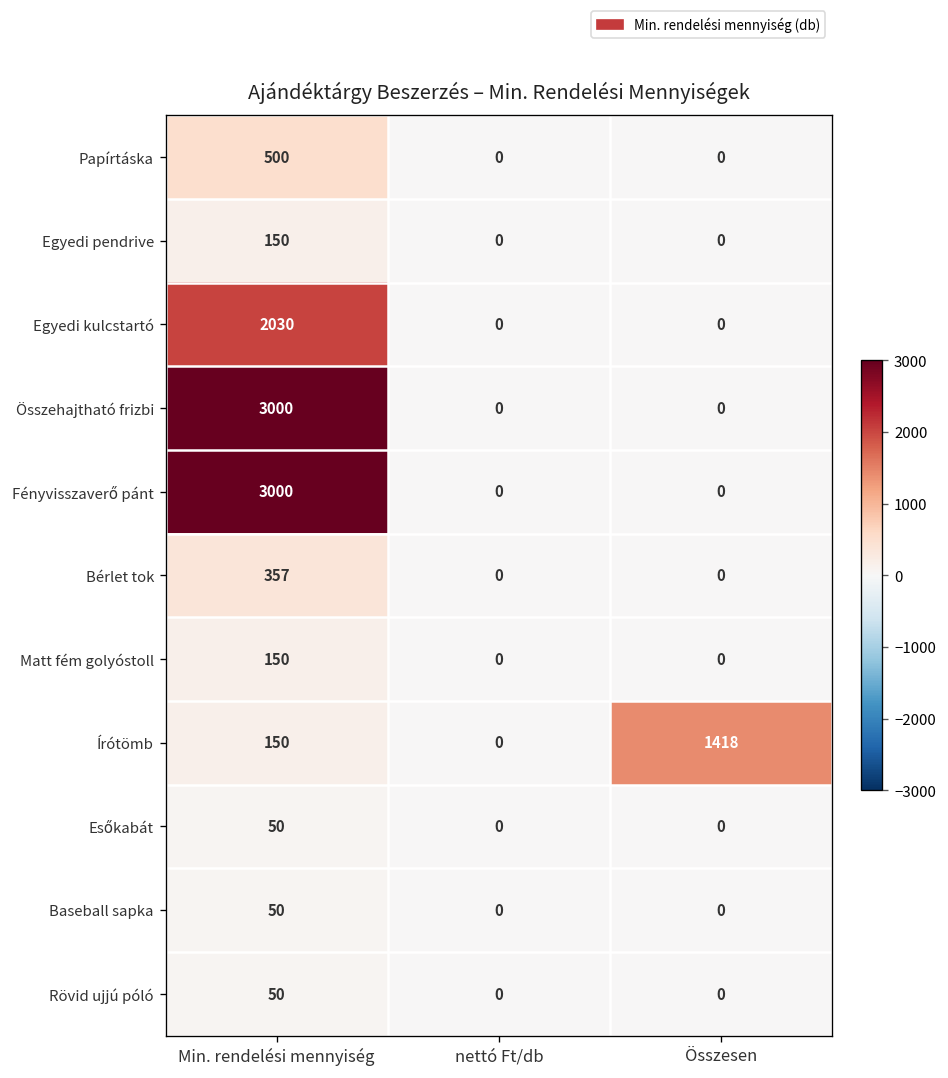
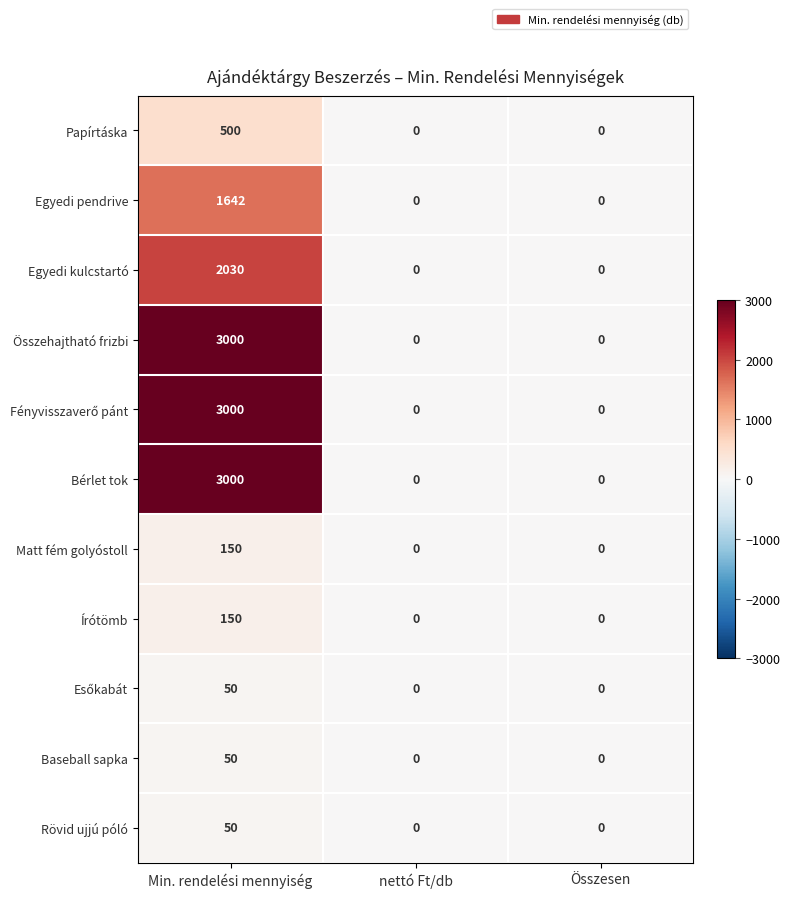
  {
    "Papírtáska": {
      "Min. rendelési mennyiség": 500,
      "nettó Ft/db": 0,
      "Összesen": 0
    },
    "Egyedi pendrive": {
-     "Min. rendelési mennyiség": 150,
+     "Min. rendelési mennyiség": 1642,
      "nettó Ft/db": 0,
      "Összesen": 0
    },
    "Egyedi kulcstartó": {
      "Min. rendelési mennyiség": 2030,
      "nettó Ft/db": 0,
      "Összesen": 0
    },
    "Összehajtható frizbi": {
      "Min. rendelési mennyiség": 3000,
      "nettó Ft/db": 0,
      "Összesen": 0
    },
    "Fényvisszaverő pánt": {
      "Min. rendelési mennyiség": 3000,
      "nettó Ft/db": 0,
      "Összesen": 0
    },
    "Bérlet tok": {
-     "Min. rendelési mennyiség": 357,
+     "Min. rendelési mennyiség": 3000,
      "nettó Ft/db": 0,
      "Összesen": 0
    },
    "Matt fém golyóstoll": {
      "Min. rendelési mennyiség": 150,
      "nettó Ft/db": 0,
      "Összesen": 0
    },
    "Írótömb": {
      "Min. rendelési mennyiség": 150,
      "nettó Ft/db": 0,
-     "Összesen": 1418
+     "Összesen": 0
    },
    "Esőkabát": {
      "Min. rendelési mennyiség": 50,
      "nettó Ft/db": 0,
      "Összesen": 0
    },
    "Baseball sapka": {
      "Min. rendelési mennyiség": 50,
      "nettó Ft/db": 0,
      "Összesen": 0
    },
    "Rövid ujjú póló": {
      "Min. rendelési mennyiség": 50,
      "nettó Ft/db": 0,
      "Összesen": 0
    }
  }
